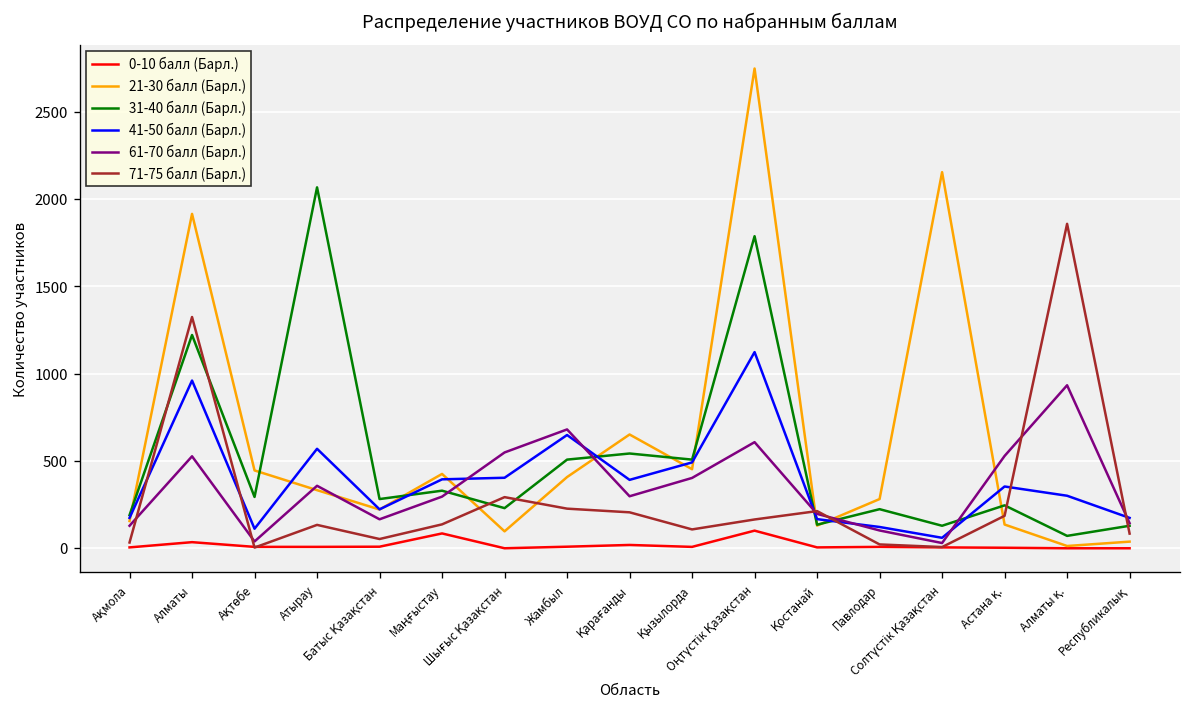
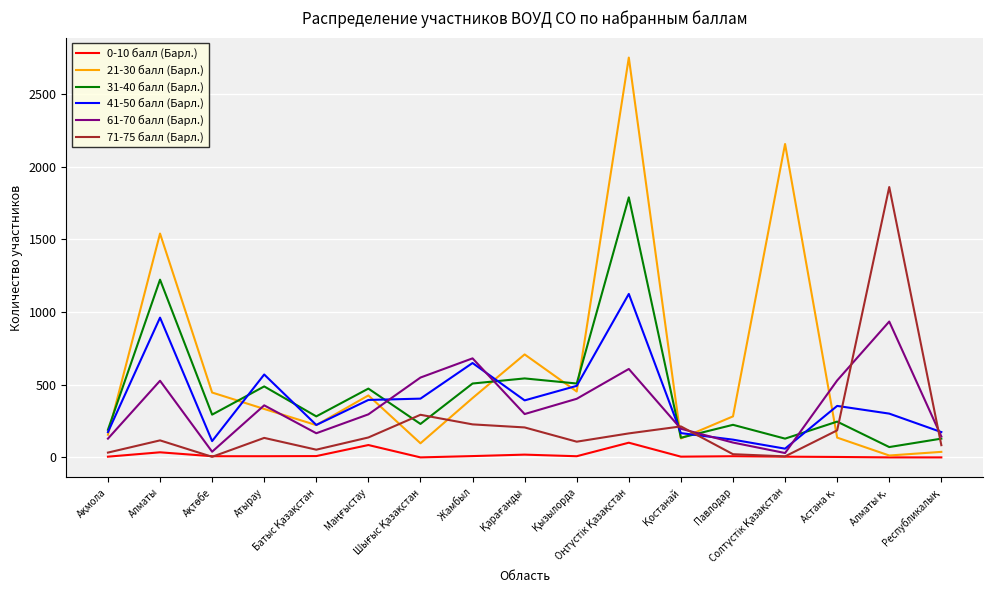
  {
    "0-10 балл (Барл.)": {
      "Ақмола": 10,
      "Алматы": 40,
      "Атырау": 10,
      "Батыс Қазақстан": 10,
      "Маңғыстау": 90,
      "Шығыс Қазақстан": 0,
      "Жамбыл": 10,
      "Қарағанды": 20,
      "Қызылорда": 10,
      "Оңтүстік Қазақстан": 100,
      "Қостанай": 10,
      "Астана қ.": 0,
      "Республикалық": 0
    },
    "21-30 балл (Барл.)": {
      "Ақмола": 160,
-     "Алматы": 1920,
+     "Алматы": 1540,
      "Ақтөбе": 450,
      "Атырау": 330,
      "Маңғыстау": 430,
      "Шығыс Қазақстан": 100,
      "Жамбыл": 410,
-     "Қарағанды": 650,
+     "Қарағанды": 710,
      "Қызылорда": 450,
      "Оңтүстік Қазақстан": 2750,
      "Павлодар": 280,
      "Солтүстік Қазақстан": 2160,
      "Астана қ.": 140,
      "Республикалық": 40
    },
    "31-40 балл (Барл.)": {
      "Алматы": 1220,
      "Ақтөбе": 290,
-     "Атырау": 2070,
+     "Атырау": 490,
      "Батыс Қазақстан": 280,
-     "Маңғыстау": 330,
+     "Маңғыстау": 470,
      "Шығыс Қазақстан": 230,
      "Жамбыл": 510,
      "Қарағанды": 540,
      "Оңтүстік Қазақстан": 1790,
      "Павлодар": 220,
      "Солтүстік Қазақстан": 130,
      "Астана қ.": 250,
      "Алматы қ.": 70
    },
    "41-50 балл (Барл.)": {
      "Алматы": 960,
      "Ақтөбе": 110,
      "Атырау": 570,
      "Маңғыстау": 400,
      "Шығыс Қазақстан": 400,
      "Жамбыл": 650,
      "Қарағанды": 390,
      "Оңтүстік Қазақстан": 1120,
      "Қостанай": 170,
      "Павлодар": 120,
      "Солтүстік Қазақстан": 60,
      "Астана қ.": 350,
      "Алматы қ.": 300,
      "Республикалық": 170
    },
    "61-70 балл (Барл.)": {
      "Ақмола": 130,
      "Алматы": 530,
      "Ақтөбе": 40,
      "Атырау": 360,
      "Батыс Қазақстан": 170,
      "Маңғыстау": 300,
      "Шығыс Қазақстан": 550,
      "Жамбыл": 680,
      "Қарағанды": 300,
      "Қызылорда": 400,
      "Оңтүстік Қазақстан": 610,
      "Павлодар": 100,
      "Солтүстік Қазақстан": 30,
      "Астана қ.": 530,
      "Алматы қ.": 930
    },
    "71-75 балл (Барл.)": {
      "Ақмола": 30,
-     "Алматы": 1330,
+     "Алматы": 120,
      "Атырау": 130,
      "Батыс Қазақстан": 50,
      "Маңғыстау": 140,
      "Шығыс Қазақстан": 290,
      "Жамбыл": 230,
      "Қарағанды": 210,
      "Қызылорда": 110,
      "Оңтүстік Қазақстан": 170,
      "Астана қ.": 190,
      "Алматы қ.": 1860,
      "Республикалық": 80
    }
  }
